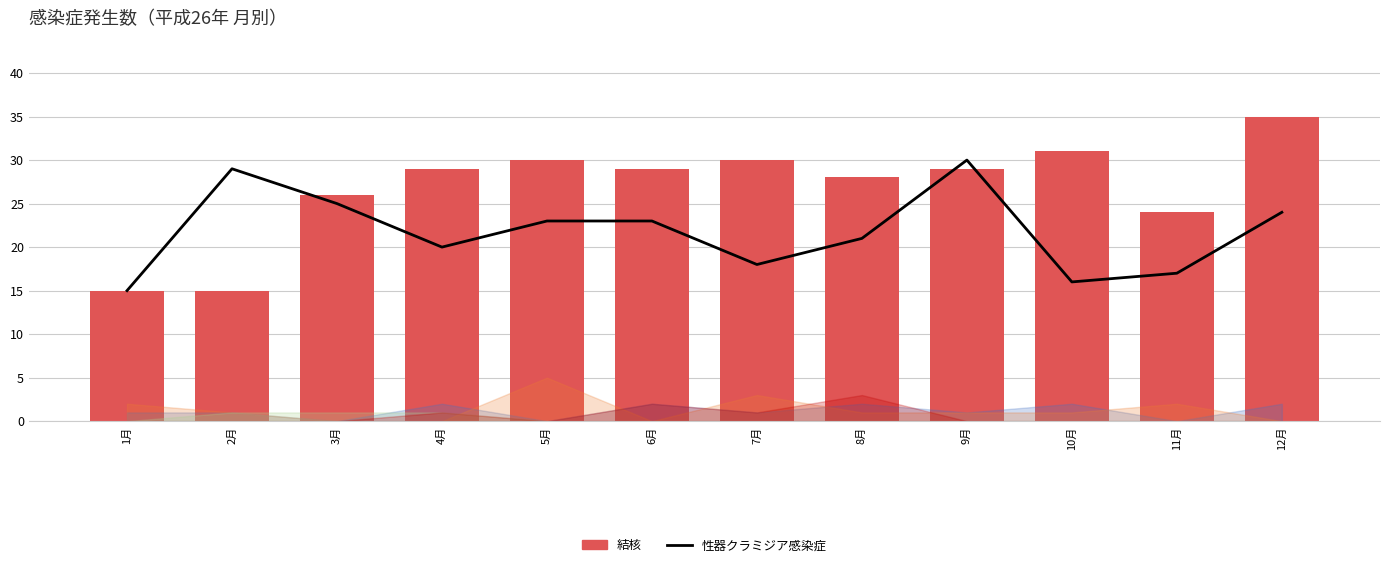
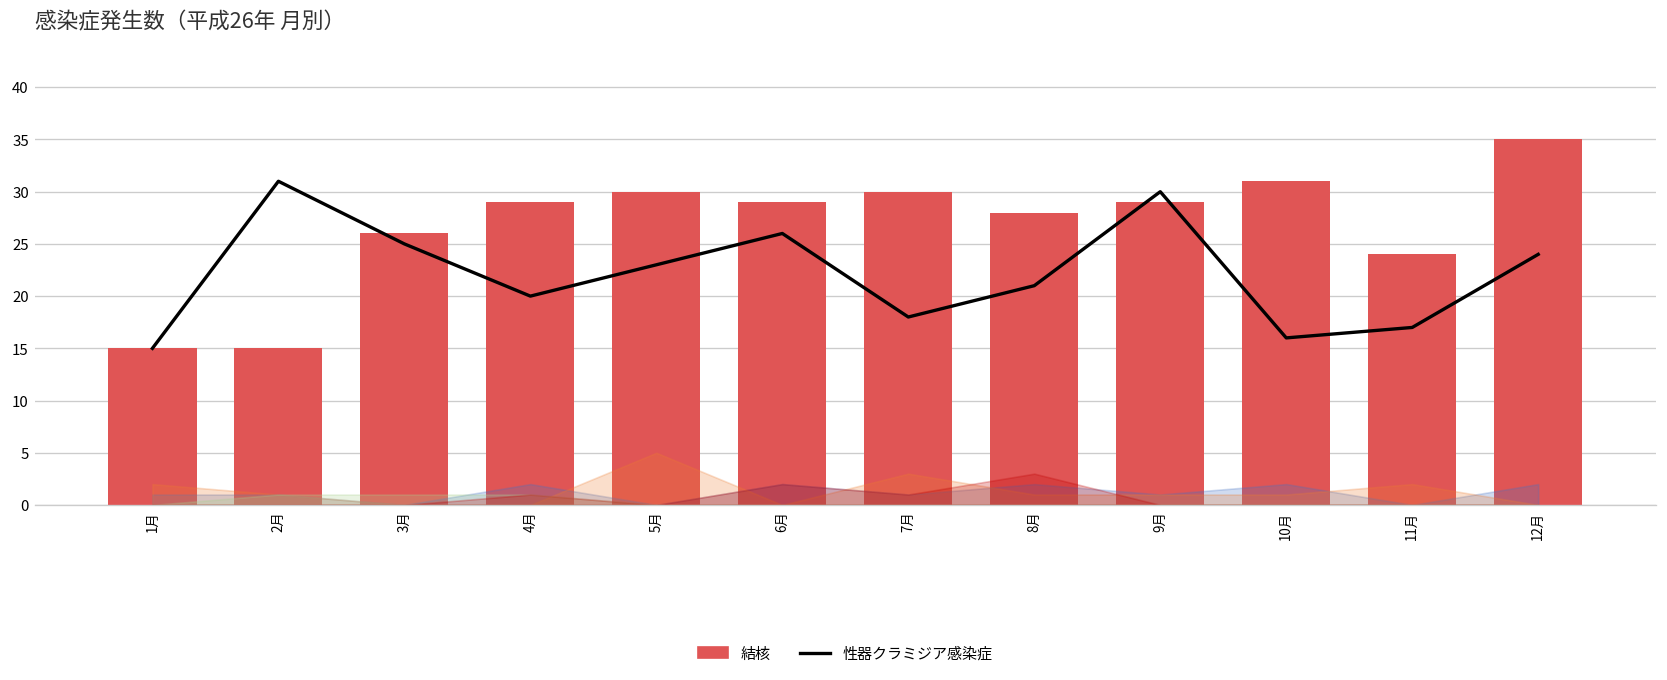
  {
    "性器クラミジア感染症": {
      "1月": 15,
-     "2月": 29,
+     "2月": 31,
      "3月": 25,
      "4月": 20,
      "5月": 23,
-     "6月": 23,
+     "6月": 26,
      "7月": 18,
      "8月": 21,
      "9月": 30,
      "10月": 16,
      "11月": 17,
      "12月": 24
    }
  }
